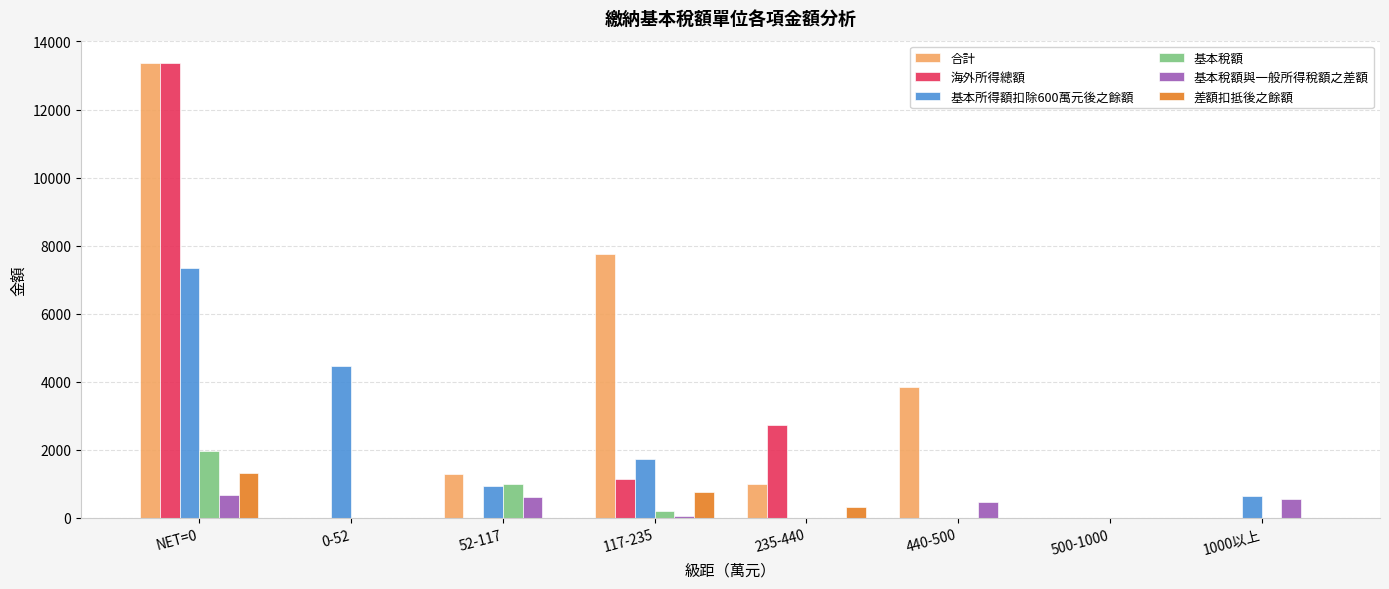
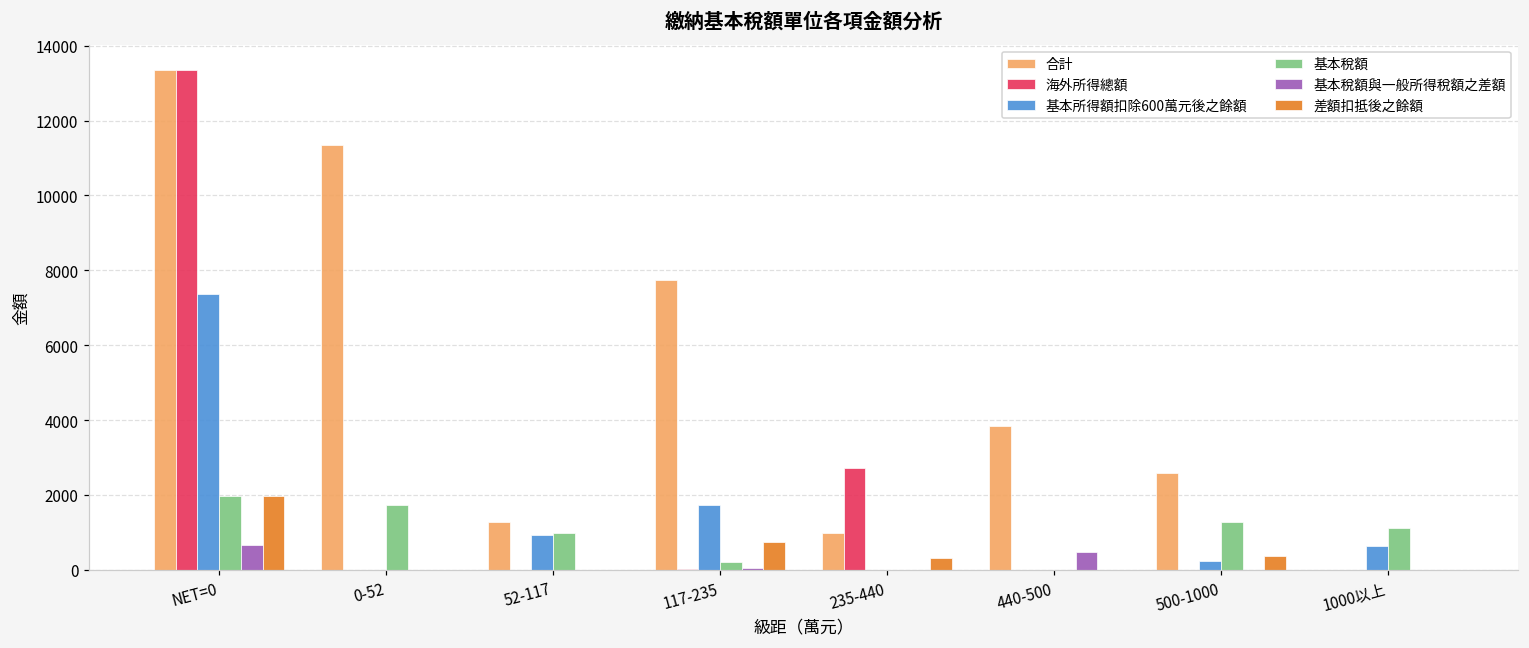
  {
    "合計": {
      "NET=0": 13400,
-     "0-52": 0,
+     "0-52": 11300,
      "52-117": 1300,
      "117-235": 7700,
      "235-440": 1000,
      "440-500": 3800,
-     "500-1000": 0,
+     "500-1000": 2600,
      "1000以上": 0
    },
    "海外所得總額": {
      "NET=0": 13400,
      "0-52": 0,
      "52-117": 0,
-     "117-235": 1100,
+     "117-235": 0,
      "235-440": 2700,
      "440-500": 0,
      "500-1000": 0,
      "1000以上": 0
    },
    "基本所得額扣除600萬元後之餘額": {
      "NET=0": 7400,
-     "0-52": 4500,
+     "0-52": 0,
      "52-117": 900,
      "117-235": 1700,
      "235-440": 0,
      "440-500": 0,
-     "500-1000": 0,
+     "500-1000": 200,
      "1000以上": 600
    },
    "基本稅額": {
      "NET=0": 2000,
-     "0-52": 0,
+     "0-52": 1700,
      "52-117": 1000,
      "117-235": 200,
      "235-440": 0,
      "440-500": 0,
-     "500-1000": 0,
-     "1000以上": 0
+     "500-1000": 1300,
+     "1000以上": 1100
    },
    "基本稅額與一般所得稅額之差額": {
      "NET=0": 700,
      "0-52": 0,
-     "52-117": 600,
+     "52-117": 0,
      "235-440": 0,
      "440-500": 500,
      "500-1000": 0,
-     "1000以上": 600
+     "1000以上": 0
    },
    "差額扣抵後之餘額": {
-     "NET=0": 1300,
+     "NET=0": 2000,
      "0-52": 0,
      "52-117": 0,
      "117-235": 800,
      "235-440": 300,
      "440-500": 0,
-     "500-1000": 0,
+     "500-1000": 400,
      "1000以上": 0
    }
  }
